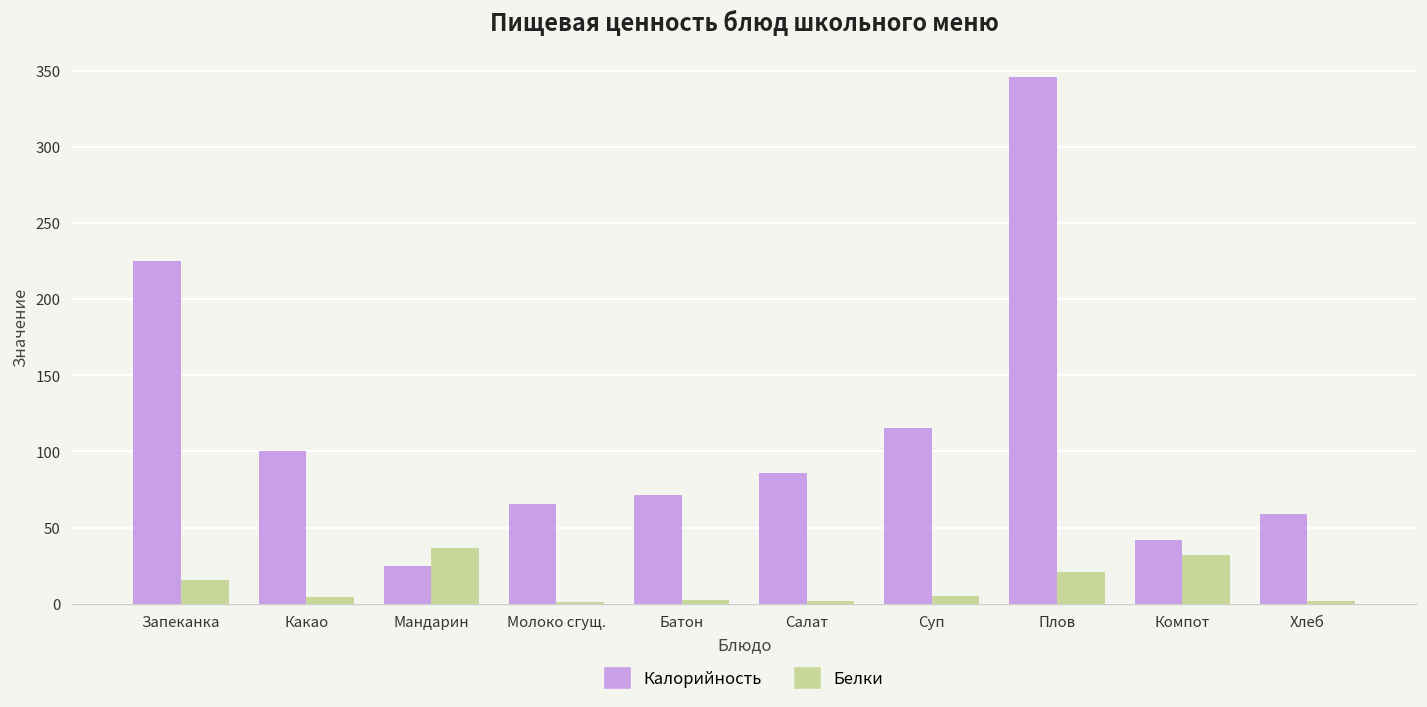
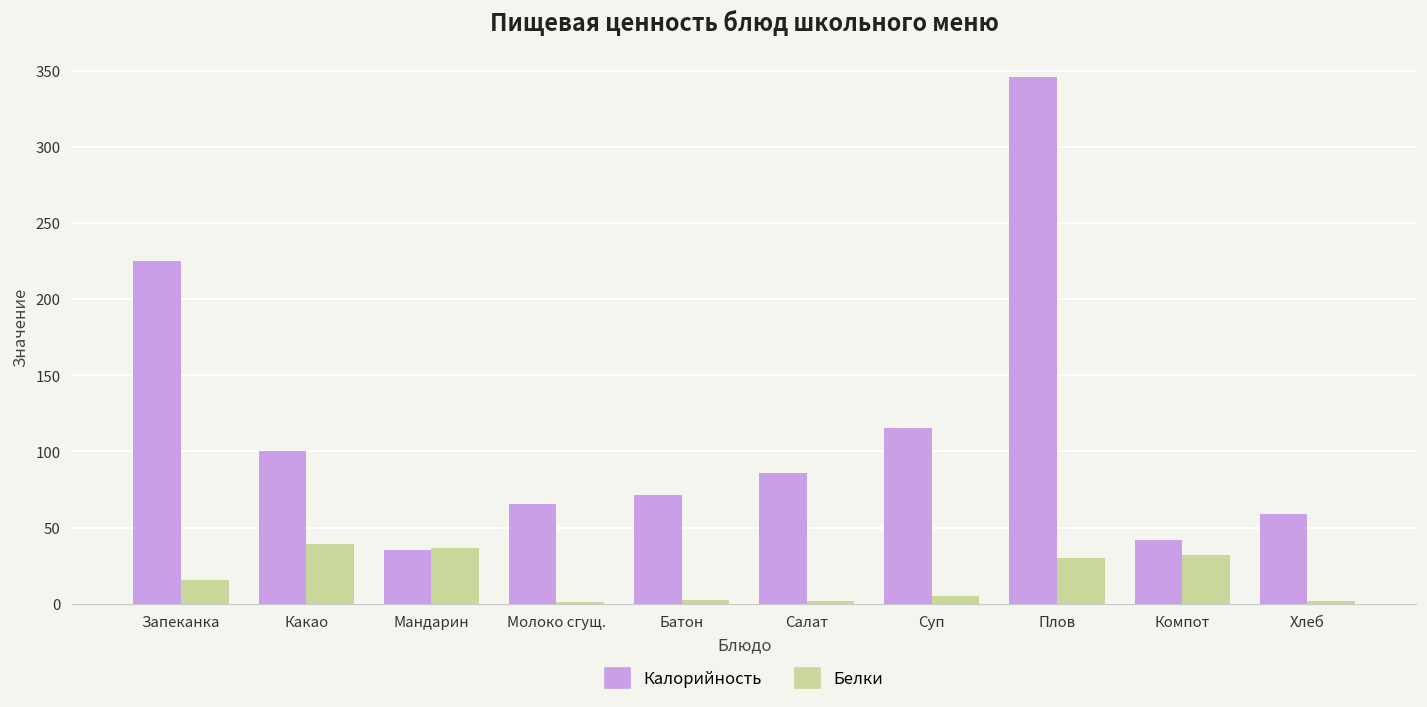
  {
    "Калорийность": {
      "Запеканка": 225,
      "Какао": 100,
-     "Мандарин": 25,
+     "Мандарин": 35,
      "Молоко сгущ.": 66,
      "Батон": 71,
      "Салат": 86,
      "Суп": 116,
      "Плов": 346,
      "Компот": 42,
      "Хлеб": 59
    },
    "Белки": {
      "Запеканка": 16,
-     "Какао": 5,
+     "Какао": 39,
      "Мандарин": 36,
      "Батон": 2,
      "Суп": 5,
-     "Плов": 21,
+     "Плов": 30,
      "Компот": 32,
      "Хлеб": 2
    }
  }
